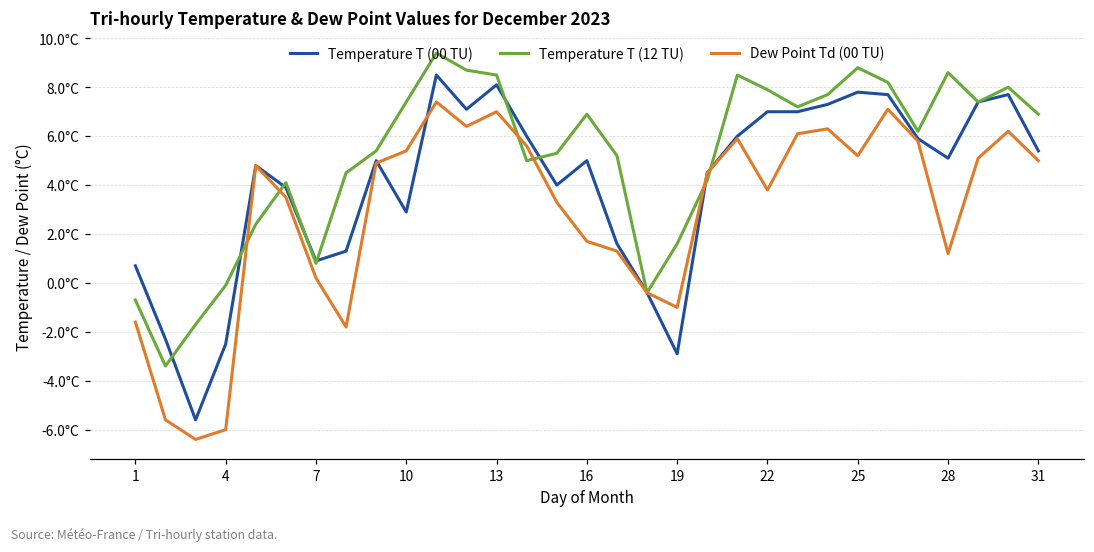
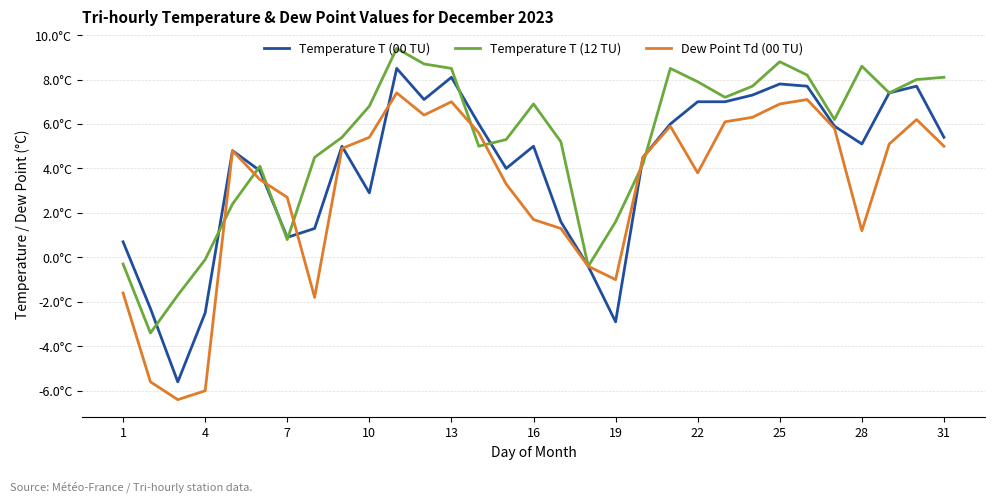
  {
    "Temperature T (00 TU)": {
      "1": "0.7°C",
      "4": "-2.5°C",
      "10": "2.9°C",
      "13": "8.1°C",
      "16": "5.0°C",
      "19": "-2.9°C",
      "22": "7.0°C",
      "25": "7.8°C",
      "28": "5.1°C",
      "31": "5.4°C"
    },
    "Temperature T (12 TU)": {
-     "1": "-0.7°C",
+     "1": "-0.3°C",
      "4": "-0.1°C",
-     "10": "7.4°C",
+     "10": "6.8°C",
      "13": "8.5°C",
      "16": "6.9°C",
      "19": "1.6°C",
      "22": "7.9°C",
      "25": "8.8°C",
      "28": "8.6°C",
-     "31": "6.9°C"
+     "31": "8.1°C"
    },
    "Dew Point Td (00 TU)": {
      "1": "-1.6°C",
      "4": "-6.0°C",
-     "7": "0.2°C",
+     "7": "2.7°C",
      "10": "5.4°C",
      "13": "7.0°C",
      "16": "1.7°C",
      "19": "-1.0°C",
      "22": "3.8°C",
-     "25": "5.2°C",
+     "25": "6.9°C",
      "28": "1.2°C",
      "31": "5.0°C"
    }
  }
